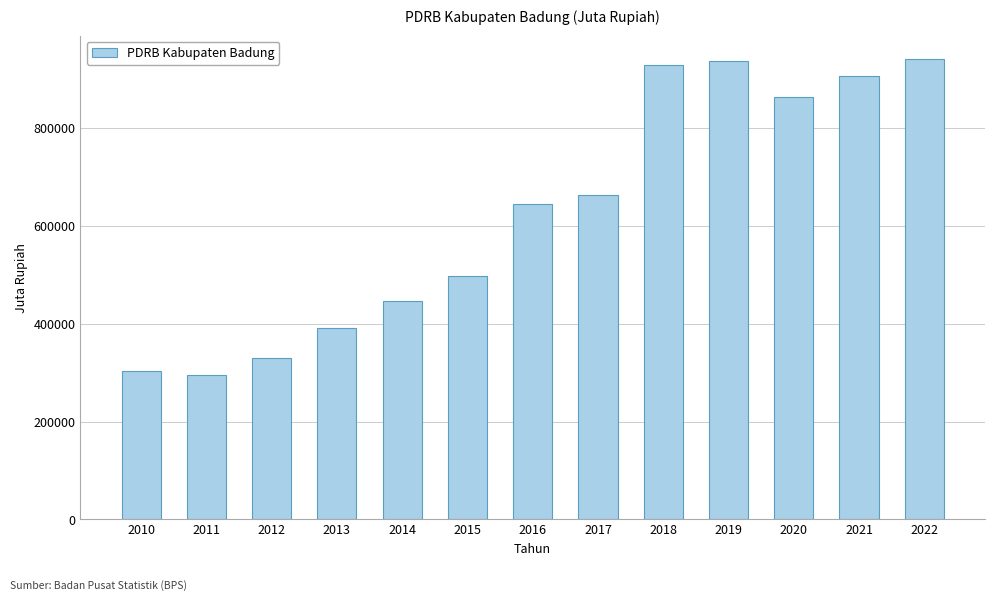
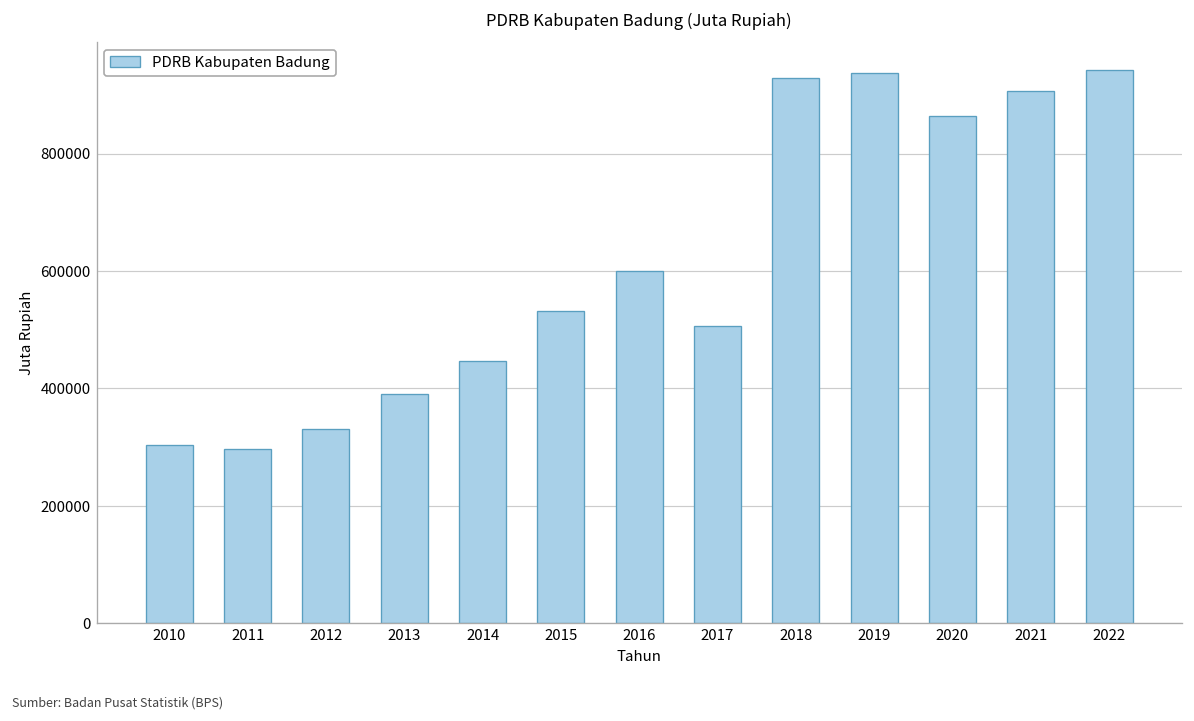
  {
    "2010": 300000,
    "2011": 300000,
    "2012": 330000,
    "2013": 390000,
    "2014": 450000,
-   "2015": 500000,
-   "2016": 650000,
-   "2017": 660000,
+   "2015": 530000,
+   "2016": 600000,
+   "2017": 510000,
    "2018": 930000,
    "2019": 940000,
    "2020": 860000,
    "2021": 910000,
    "2022": 940000
  }
